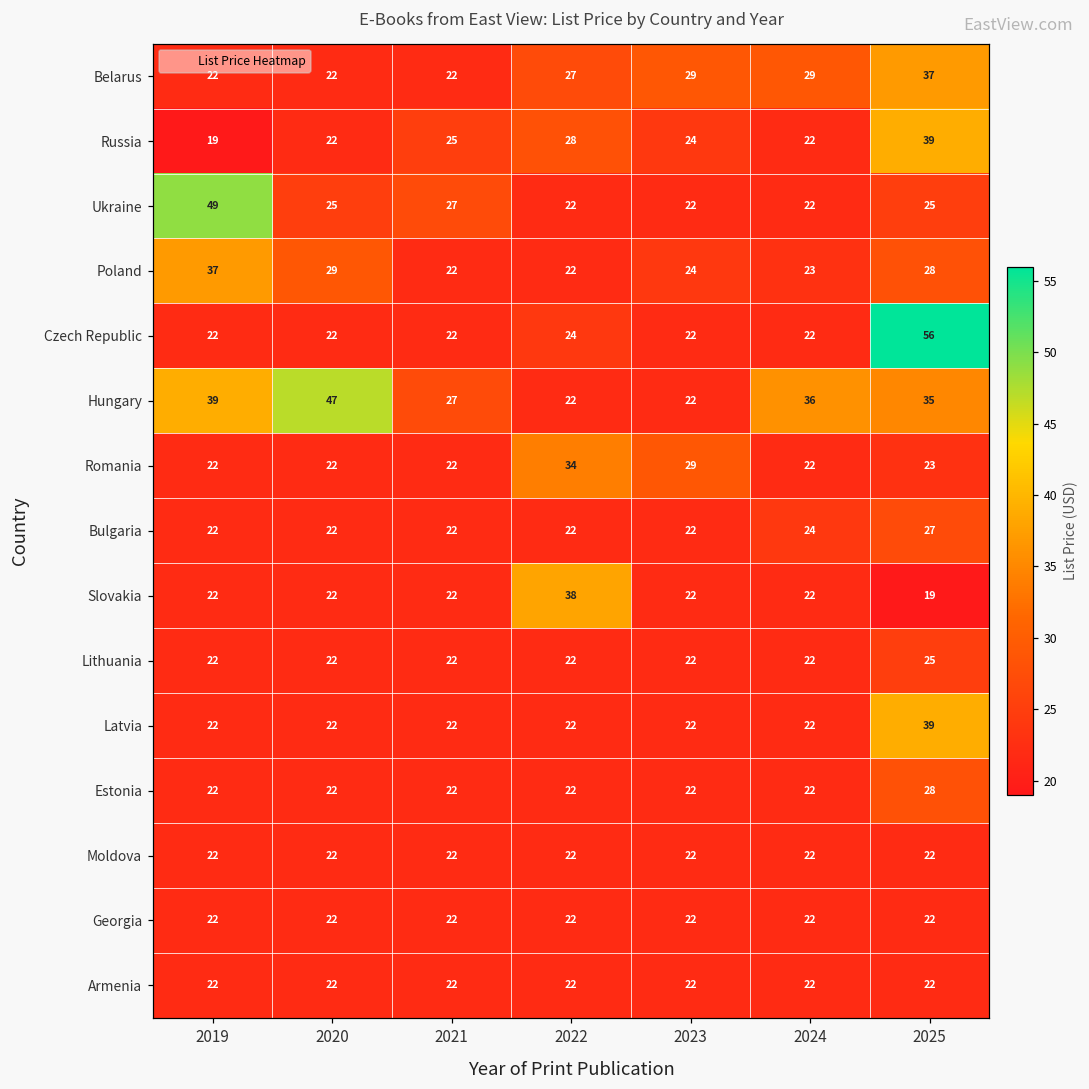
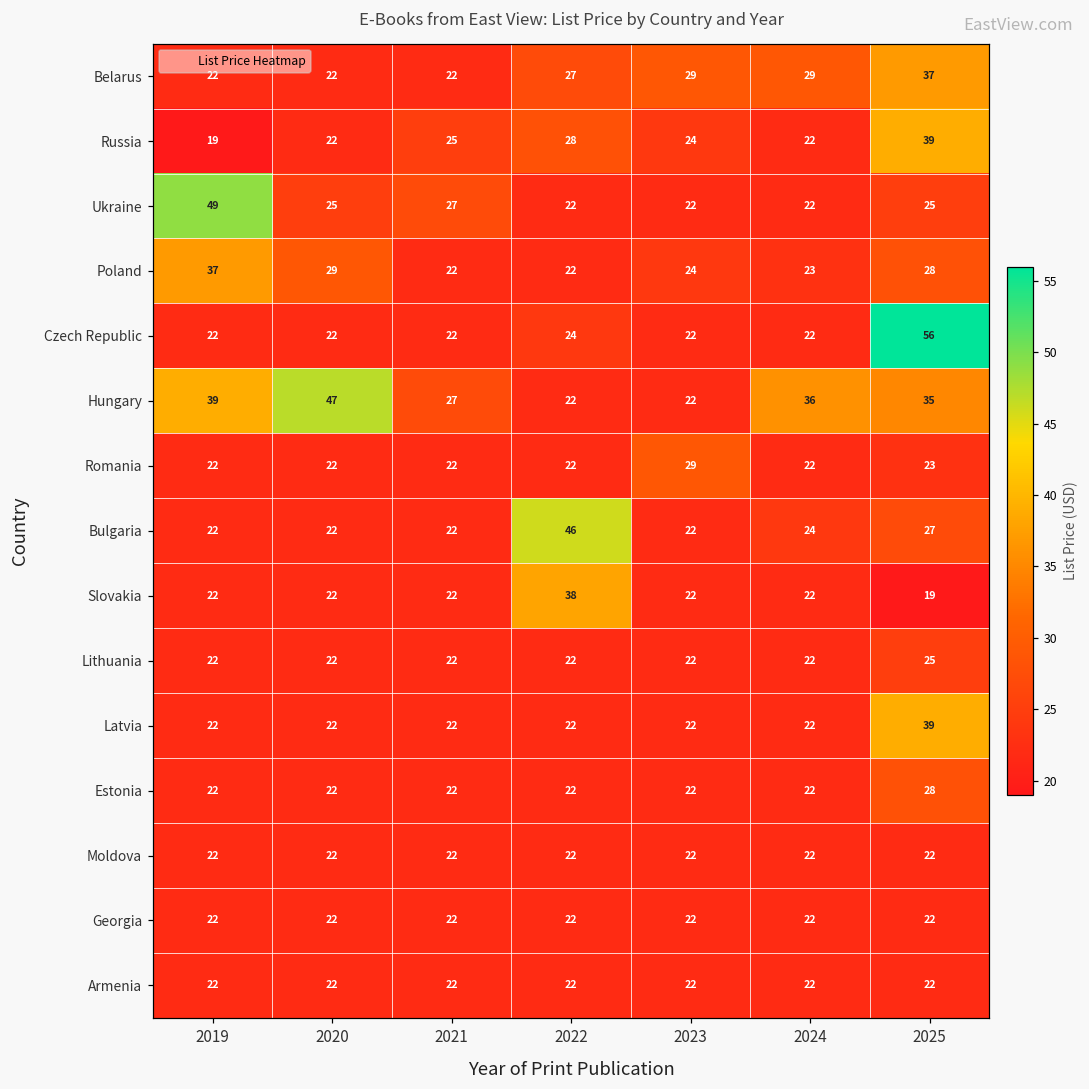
  {
    "Belarus": {
      "2019": 22,
      "2020": 22,
      "2021": 22,
      "2022": 27,
      "2023": 29,
      "2024": 29,
      "2025": 37
    },
    "Russia": {
      "2019": 19,
      "2020": 22,
      "2021": 25,
      "2022": 28,
      "2023": 24,
      "2024": 22,
      "2025": 39
    },
    "Ukraine": {
      "2019": 49,
      "2020": 25,
      "2021": 27,
      "2022": 22,
      "2023": 22,
      "2024": 22,
      "2025": 25
    },
    "Poland": {
      "2019": 37,
      "2020": 29,
      "2021": 22,
      "2022": 22,
      "2023": 24,
      "2024": 23,
      "2025": 28
    },
    "Czech Republic": {
      "2019": 22,
      "2020": 22,
      "2021": 22,
      "2022": 24,
      "2023": 22,
      "2024": 22,
      "2025": 56
    },
    "Hungary": {
      "2019": 39,
      "2020": 47,
      "2021": 27,
      "2022": 22,
      "2023": 22,
      "2024": 36,
      "2025": 35
    },
    "Romania": {
      "2019": 22,
      "2020": 22,
      "2021": 22,
-     "2022": 34,
+     "2022": 22,
      "2023": 29,
      "2024": 22,
      "2025": 23
    },
    "Bulgaria": {
      "2019": 22,
      "2020": 22,
      "2021": 22,
-     "2022": 22,
+     "2022": 46,
      "2023": 22,
      "2024": 24,
      "2025": 27
    },
    "Slovakia": {
      "2019": 22,
      "2020": 22,
      "2021": 22,
      "2022": 38,
      "2023": 22,
      "2024": 22,
      "2025": 19
    },
    "Lithuania": {
      "2019": 22,
      "2020": 22,
      "2021": 22,
      "2022": 22,
      "2023": 22,
      "2024": 22,
      "2025": 25
    },
    "Latvia": {
      "2019": 22,
      "2020": 22,
      "2021": 22,
      "2022": 22,
      "2023": 22,
      "2024": 22,
      "2025": 39
    },
    "Estonia": {
      "2019": 22,
      "2020": 22,
      "2021": 22,
      "2022": 22,
      "2023": 22,
      "2024": 22,
      "2025": 28
    },
    "Moldova": {
      "2019": 22,
      "2020": 22,
      "2021": 22,
      "2022": 22,
      "2023": 22,
      "2024": 22,
      "2025": 22
    },
    "Georgia": {
      "2019": 22,
      "2020": 22,
      "2021": 22,
      "2022": 22,
      "2023": 22,
      "2024": 22,
      "2025": 22
    },
    "Armenia": {
      "2019": 22,
      "2020": 22,
      "2021": 22,
      "2022": 22,
      "2023": 22,
      "2024": 22,
      "2025": 22
    }
  }
